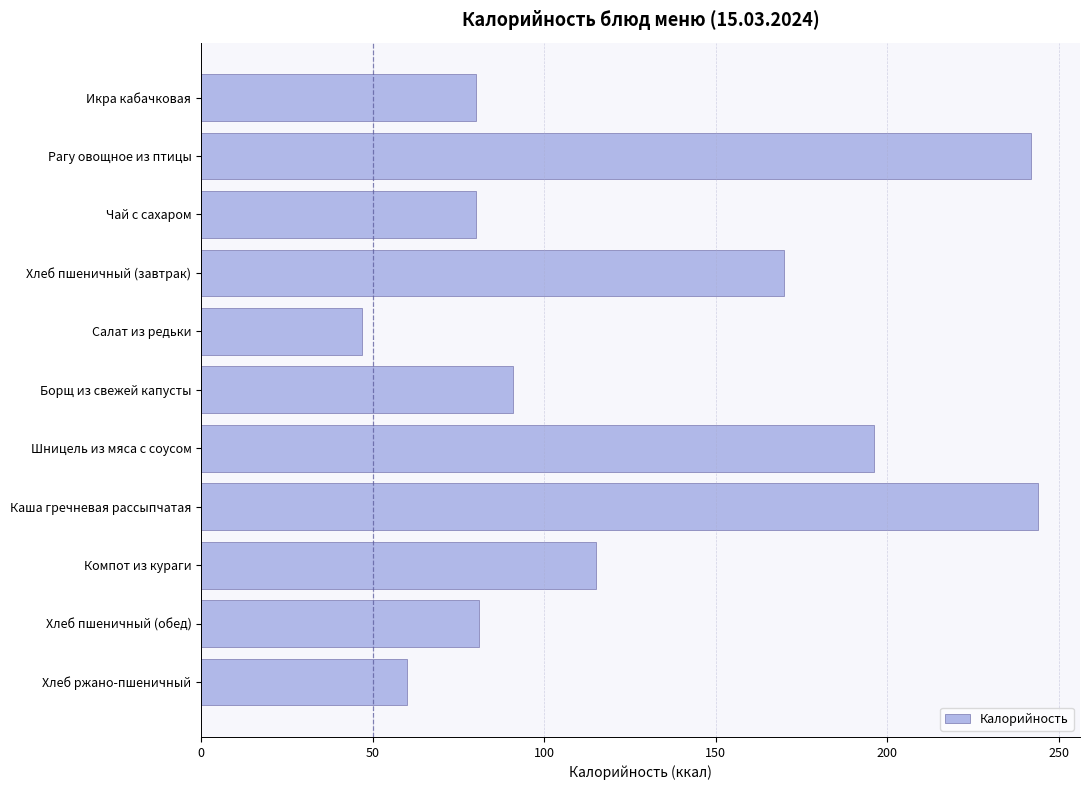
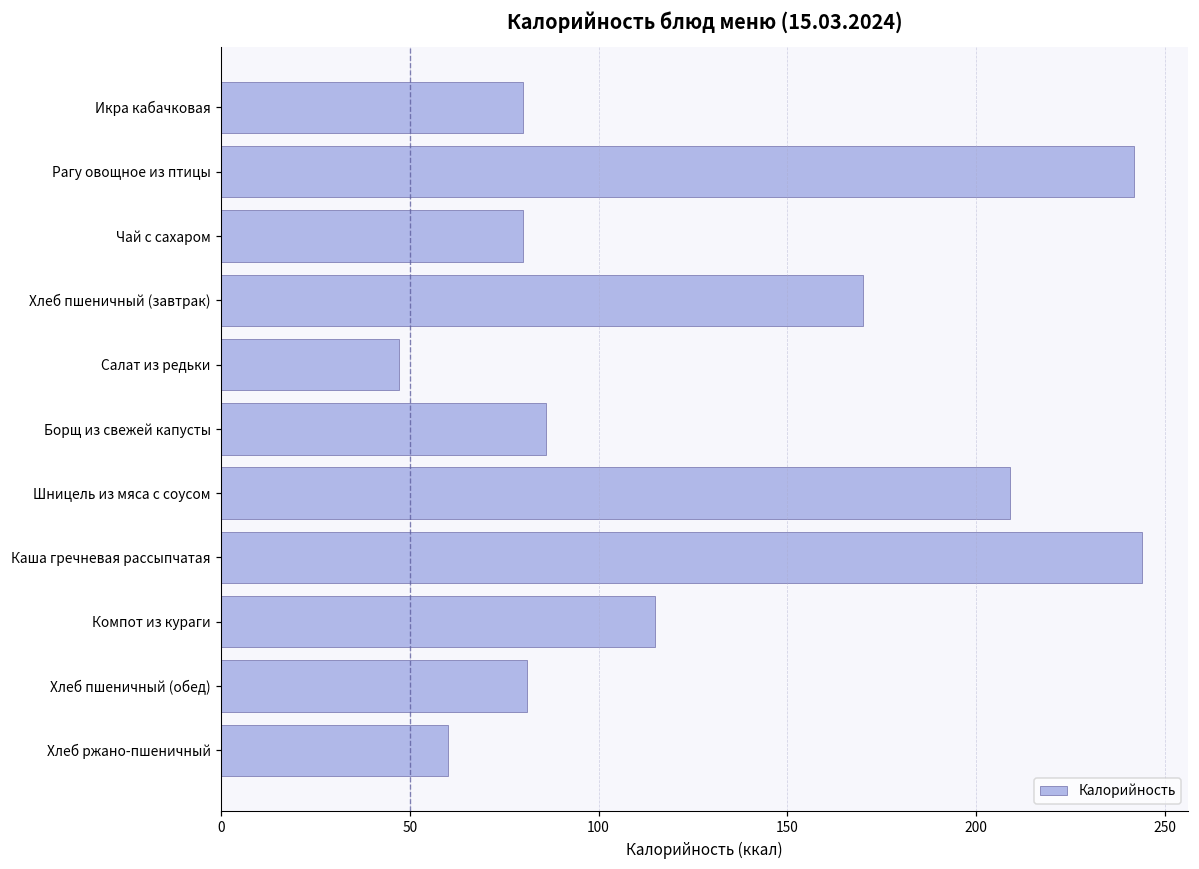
  {
    "Икра кабачковая": 80,
    "Рагу овощное из птицы": 242,
    "Чай с сахаром": 80,
    "Хлеб пшеничный (завтрак)": 170,
    "Салат из редьки": 47,
-   "Борщ из свежей капусты": 91,
-   "Шницель из мяса с соусом": 196,
+   "Борщ из свежей капусты": 86,
+   "Шницель из мяса с соусом": 209,
    "Каша гречневая рассыпчатая": 244,
    "Компот из кураги": 115,
    "Хлеб пшеничный (обед)": 81,
    "Хлеб ржано-пшеничный": 60
  }
